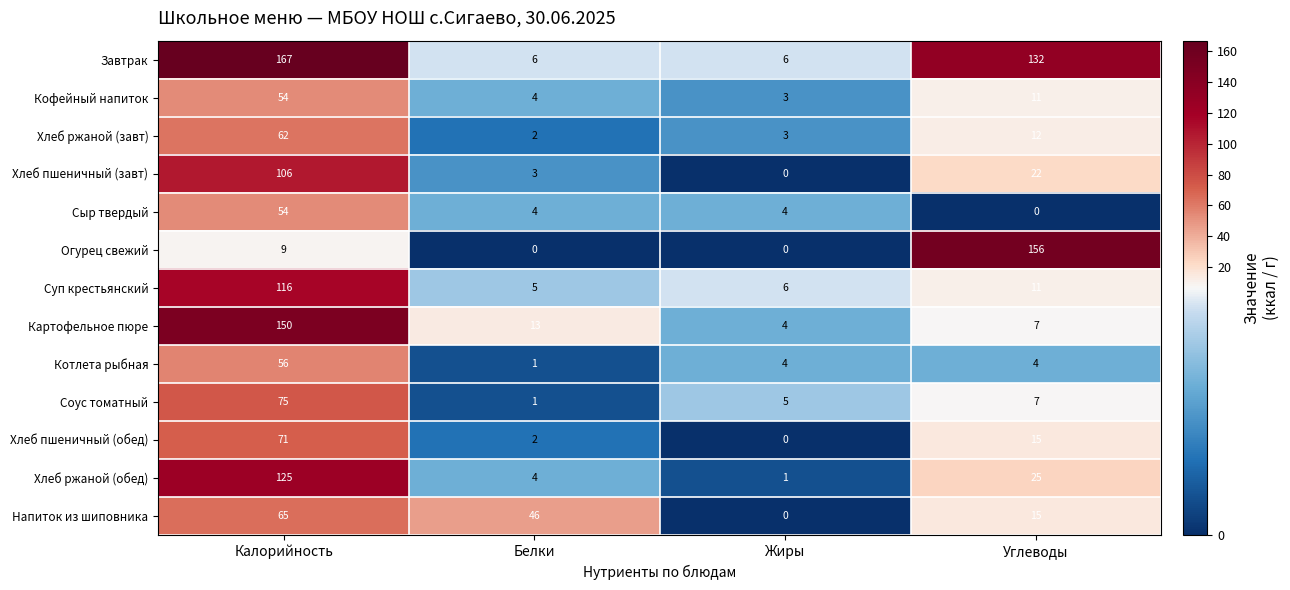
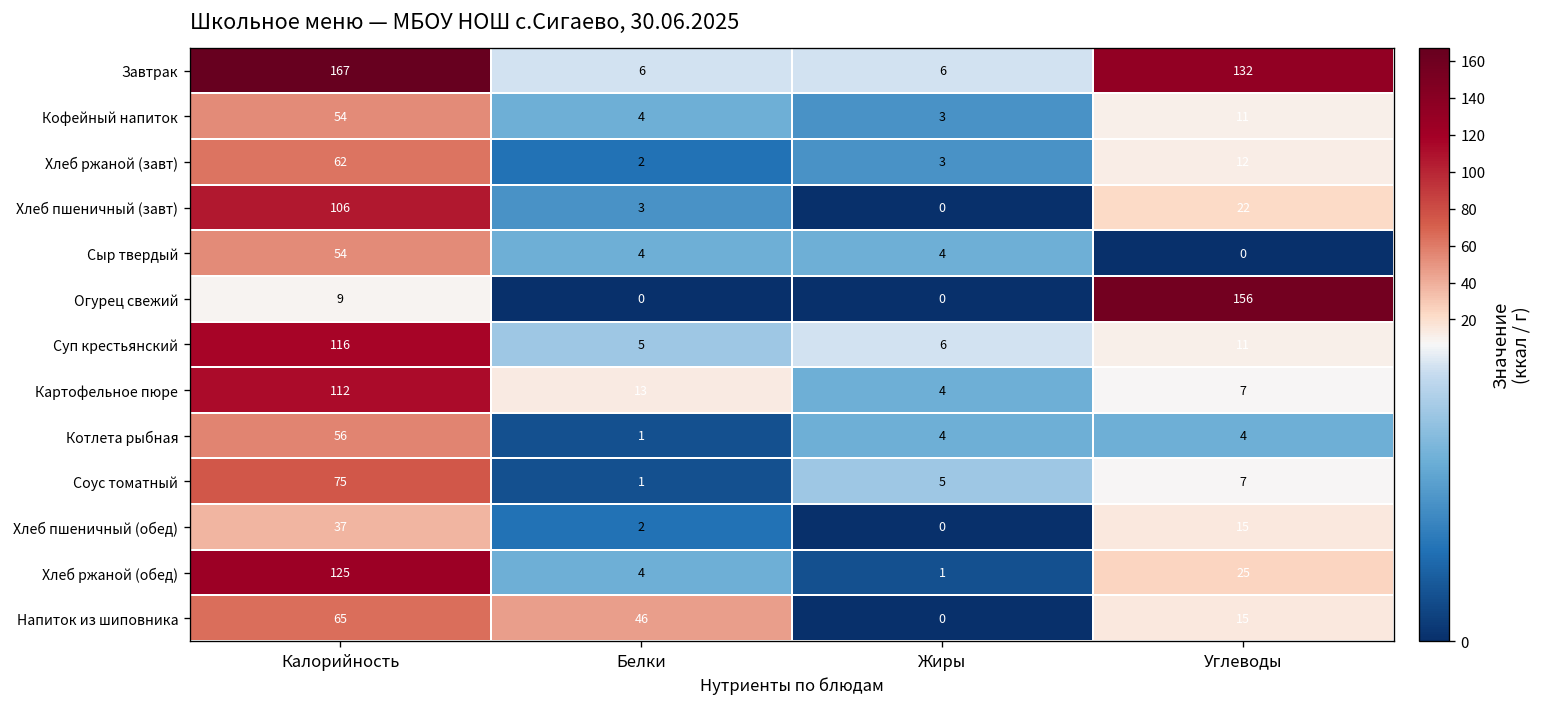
  {
    "Завтрак": {
      "Калорийность": 167,
      "Белки": 6,
      "Жиры": 6,
      "Углеводы": 132
    },
    "Кофейный напиток": {
      "Калорийность": 54,
      "Белки": 4,
      "Жиры": 3
    },
    "Хлеб ржаной (завт)": {
      "Калорийность": 62,
      "Белки": 2,
      "Жиры": 3
    },
    "Хлеб пшеничный (завт)": {
      "Калорийность": 106,
      "Белки": 3,
      "Жиры": 0,
      "Углеводы": 22
    },
    "Сыр твердый": {
      "Калорийность": 54,
      "Белки": 4,
      "Жиры": 4,
      "Углеводы": 0
    },
    "Огурец свежий": {
      "Калорийность": 9,
      "Белки": 0,
      "Жиры": 0,
      "Углеводы": 156
    },
    "Суп крестьянский": {
      "Калорийность": 116,
      "Белки": 5,
      "Жиры": 6
    },
    "Картофельное пюре": {
-     "Калорийность": 150,
+     "Калорийность": 112,
      "Жиры": 4,
      "Углеводы": 7
    },
    "Котлета рыбная": {
      "Калорийность": 56,
      "Белки": 1,
      "Жиры": 4,
      "Углеводы": 4
    },
    "Соус томатный": {
      "Калорийность": 75,
      "Белки": 1,
      "Жиры": 5,
      "Углеводы": 7
    },
    "Хлеб пшеничный (обед)": {
-     "Калорийность": 71,
+     "Калорийность": 37,
      "Белки": 2,
      "Жиры": 0
    },
    "Хлеб ржаной (обед)": {
      "Калорийность": 125,
      "Белки": 4,
      "Жиры": 1,
      "Углеводы": 25
    },
    "Напиток из шиповника": {
      "Калорийность": 65,
      "Белки": 46,
      "Жиры": 0
    }
  }
